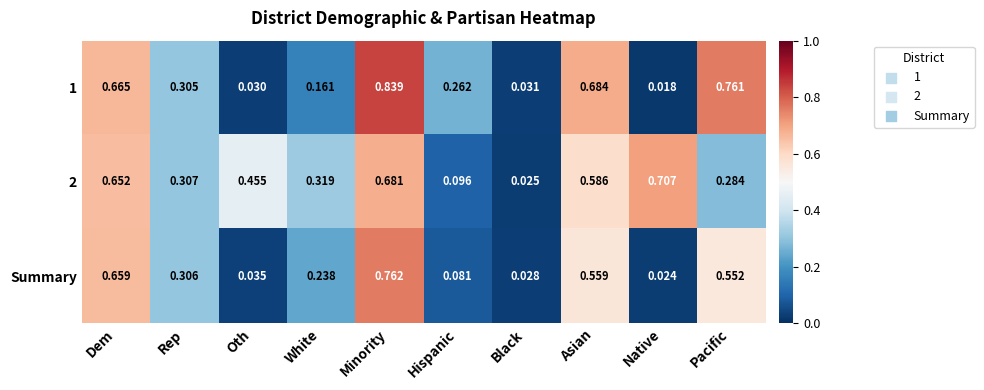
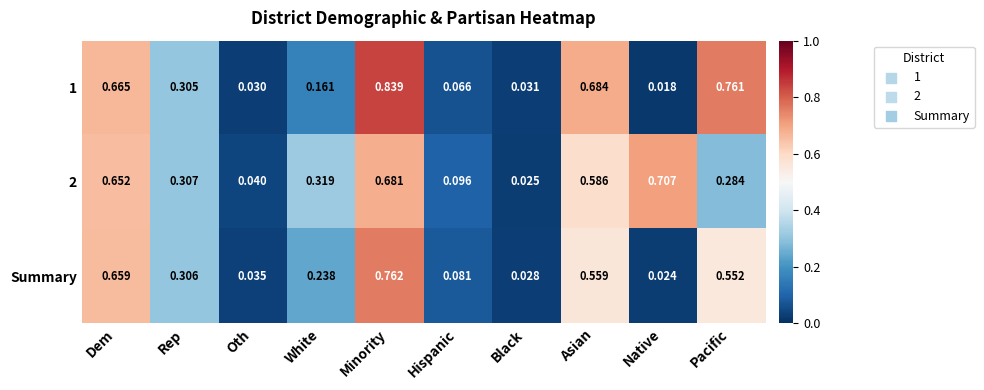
  {
    "1": {
      "Dem": 0.665,
      "Rep": 0.305,
      "Oth": 0.030,
      "White": 0.161,
      "Minority": 0.839,
-     "Hispanic": 0.262,
+     "Hispanic": 0.066,
      "Black": 0.031,
      "Asian": 0.684,
      "Native": 0.018,
      "Pacific": 0.761
    },
    "2": {
      "Dem": 0.652,
      "Rep": 0.307,
-     "Oth": 0.455,
+     "Oth": 0.040,
      "White": 0.319,
      "Minority": 0.681,
      "Hispanic": 0.096,
      "Black": 0.025,
      "Asian": 0.586,
      "Native": 0.707,
      "Pacific": 0.284
    },
    "Summary": {
      "Dem": 0.659,
      "Rep": 0.306,
      "Oth": 0.035,
      "White": 0.238,
      "Minority": 0.762,
      "Hispanic": 0.081,
      "Black": 0.028,
      "Asian": 0.559,
      "Native": 0.024,
      "Pacific": 0.552
    }
  }
